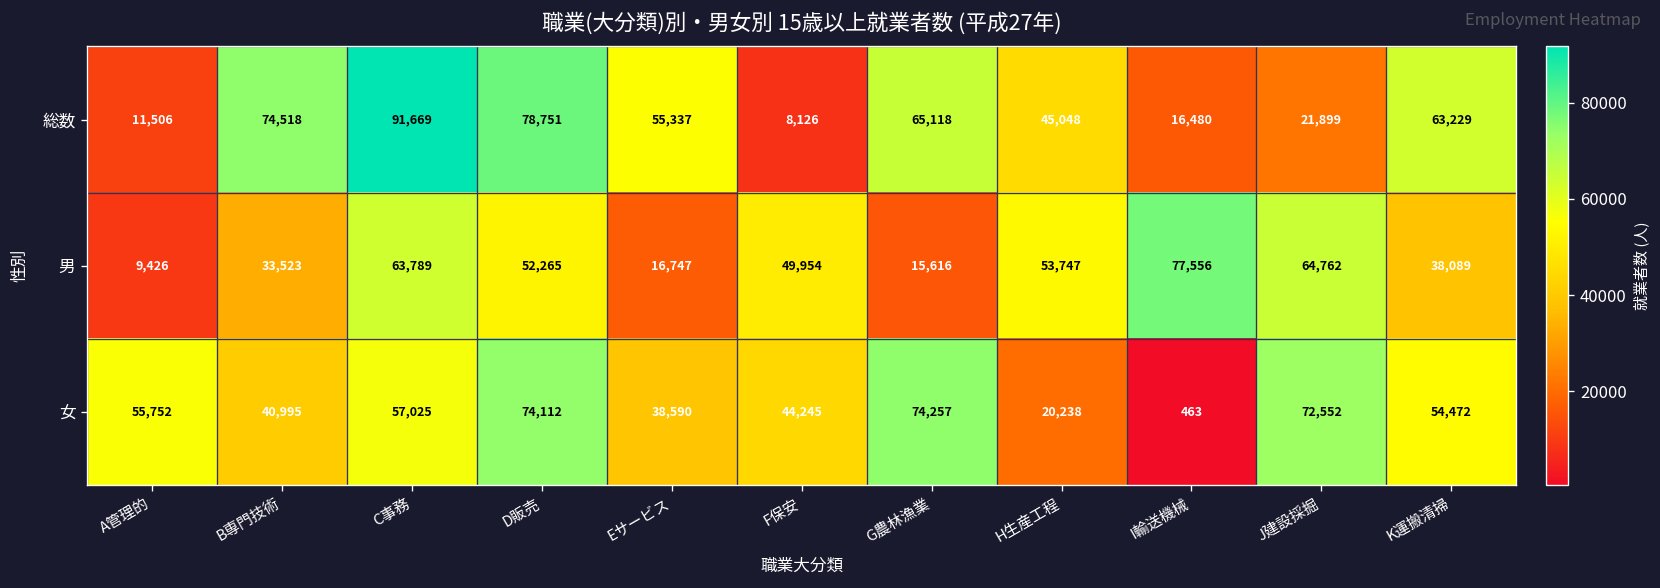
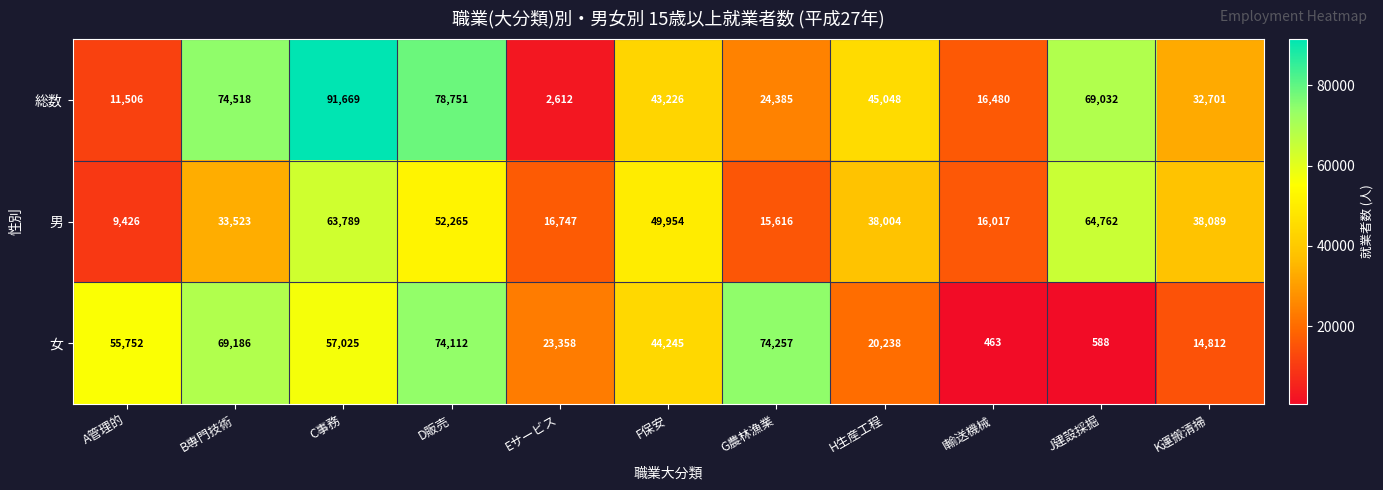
  {
    "総数": {
      "A管理的": "11,506",
      "B専門技術": "74,518",
      "C事務": "91,669",
      "D販売": "78,751",
-     "Eサービス": "55,337",
-     "F保安": "8,126",
-     "G農林漁業": "65,118",
+     "Eサービス": "2,612",
+     "F保安": "43,226",
+     "G農林漁業": "24,385",
      "H生産工程": "45,048",
      "I輸送機械": "16,480",
-     "J建設採掘": "21,899",
-     "K運搬清掃": "63,229"
+     "J建設採掘": "69,032",
+     "K運搬清掃": "32,701"
    },
    "男": {
      "A管理的": "9,426",
      "B専門技術": "33,523",
      "C事務": "63,789",
      "D販売": "52,265",
      "Eサービス": "16,747",
      "F保安": "49,954",
      "G農林漁業": "15,616",
-     "H生産工程": "53,747",
-     "I輸送機械": "77,556",
+     "H生産工程": "38,004",
+     "I輸送機械": "16,017",
      "J建設採掘": "64,762",
      "K運搬清掃": "38,089"
    },
    "女": {
      "A管理的": "55,752",
-     "B専門技術": "40,995",
+     "B専門技術": "69,186",
      "C事務": "57,025",
      "D販売": "74,112",
-     "Eサービス": "38,590",
+     "Eサービス": "23,358",
      "F保安": "44,245",
      "G農林漁業": "74,257",
      "H生産工程": "20,238",
      "I輸送機械": "463",
-     "J建設採掘": "72,552",
-     "K運搬清掃": "54,472"
+     "J建設採掘": "588",
+     "K運搬清掃": "14,812"
    }
  }
